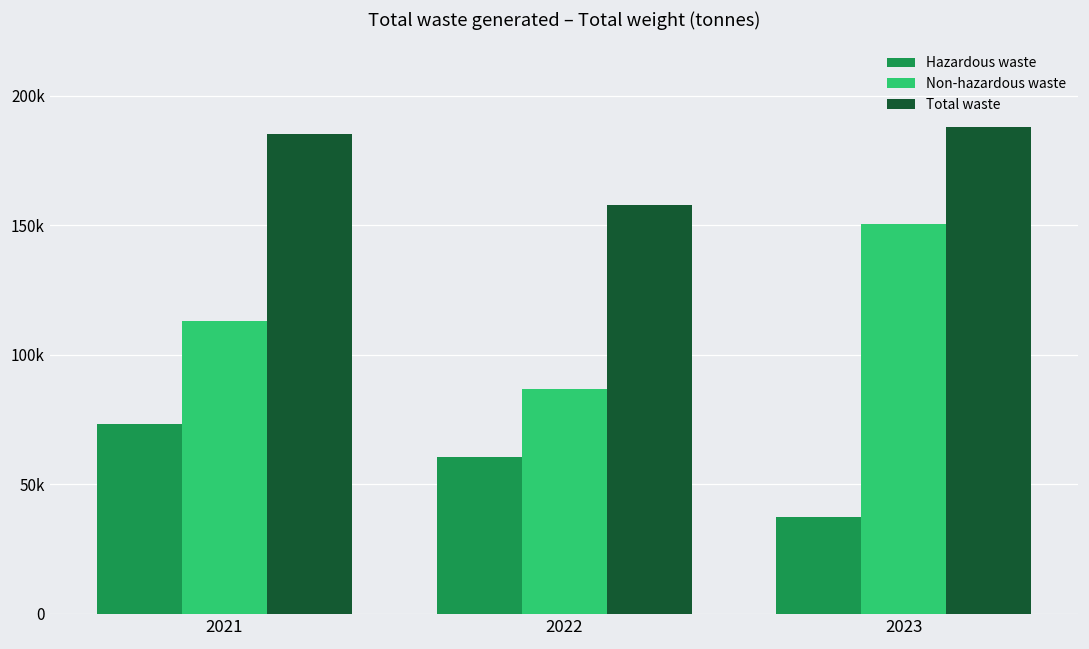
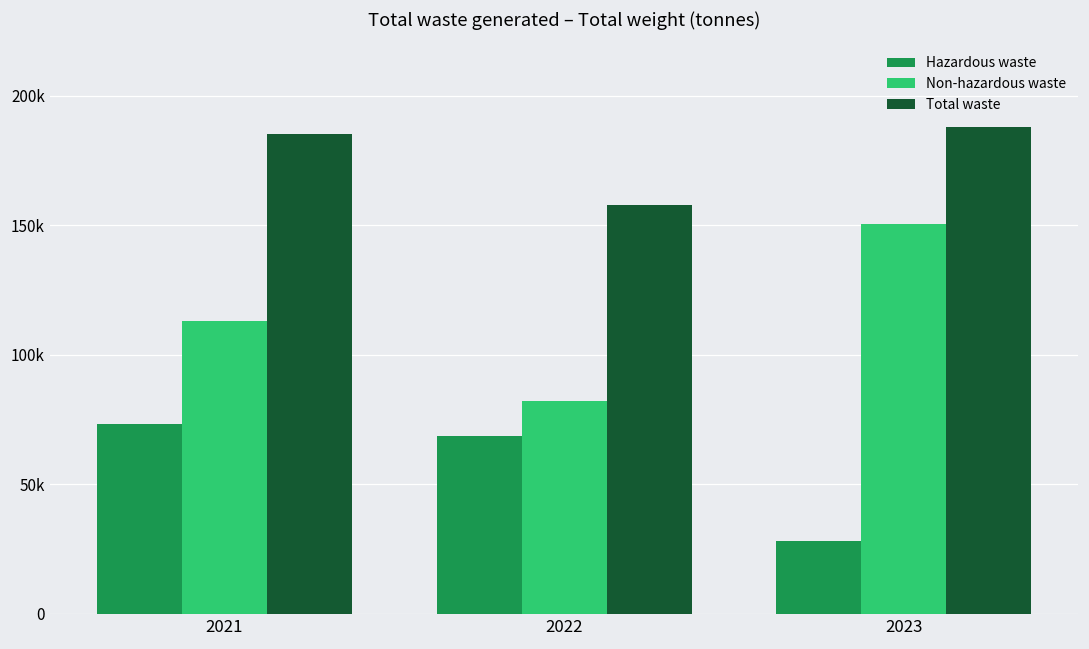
  {
    "Hazardous waste": {
      "2021": 73000,
-     "2022": 61000,
-     "2023": 37000
+     "2022": 69000,
+     "2023": 28000
    },
    "Non-hazardous waste": {
      "2021": 113000,
-     "2022": 87000,
+     "2022": 82000,
      "2023": 150000
    },
    "Total waste": {
      "2021": 185000,
      "2022": 158000,
      "2023": 188000
    }
  }
